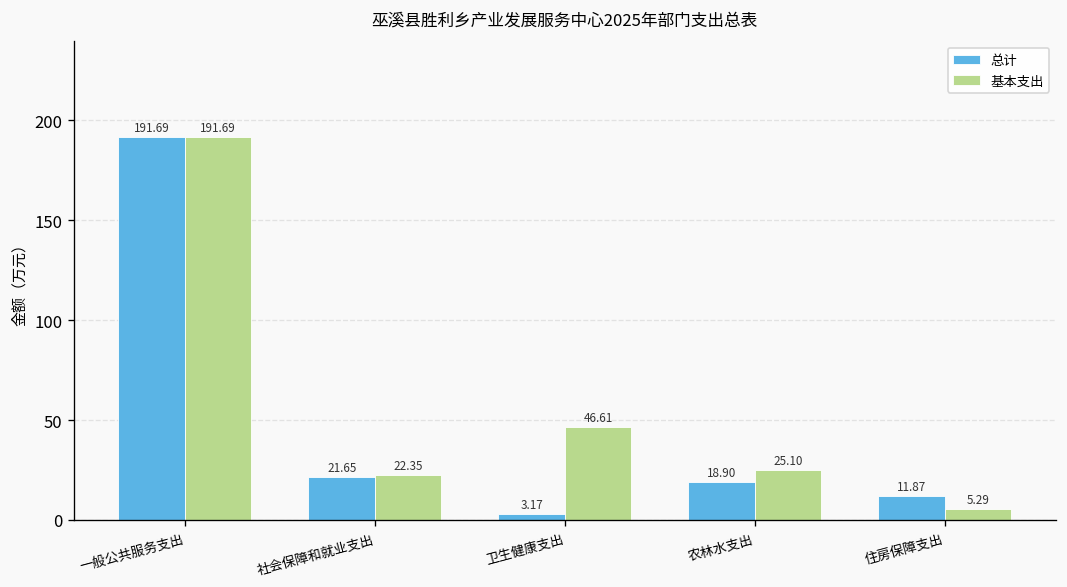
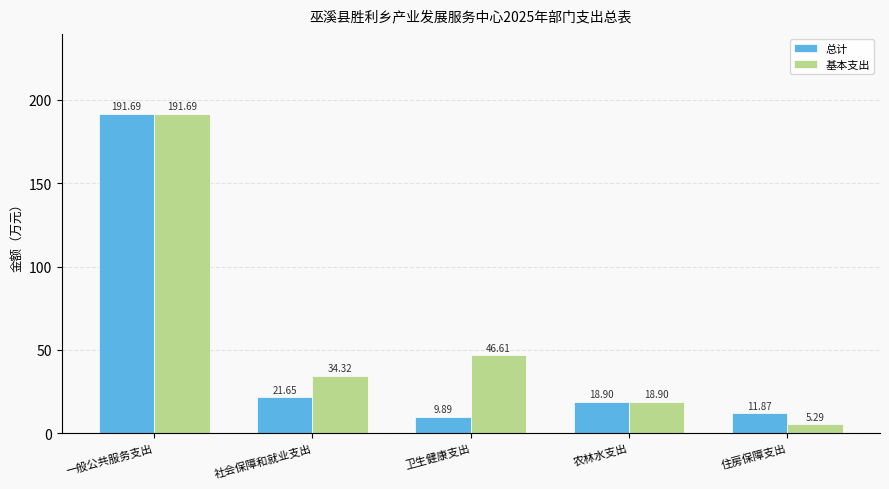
  {
    "总计": {
      "一般公共服务支出": 191.69,
      "社会保障和就业支出": 21.65,
-     "卫生健康支出": 3.17,
+     "卫生健康支出": 9.89,
      "农林水支出": 18.90,
      "住房保障支出": 11.87
    },
    "基本支出": {
      "一般公共服务支出": 191.69,
-     "社会保障和就业支出": 22.35,
+     "社会保障和就业支出": 34.32,
      "卫生健康支出": 46.61,
-     "农林水支出": 25.10,
+     "农林水支出": 18.90,
      "住房保障支出": 5.29
    }
  }
